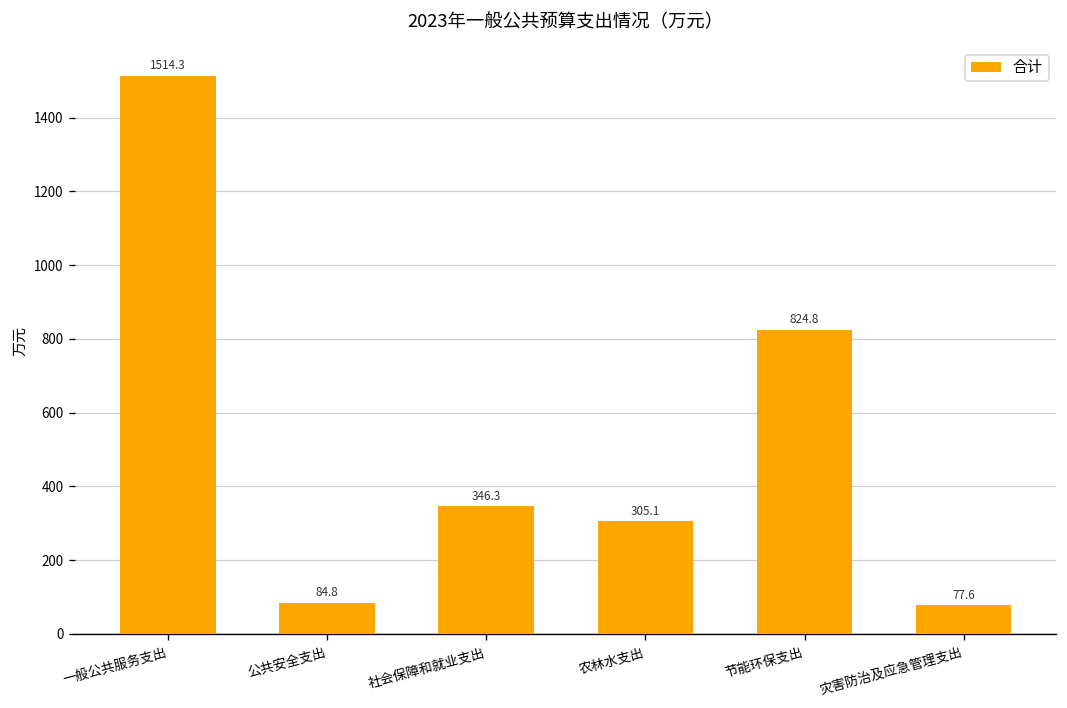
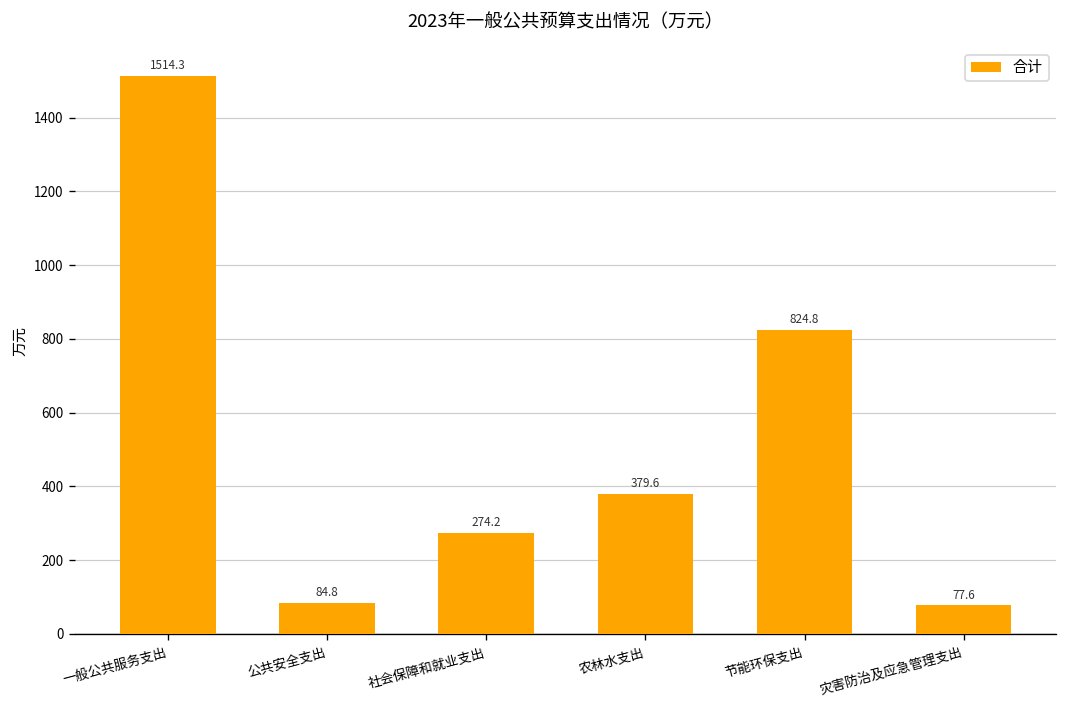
  {
    "一般公共服务支出": 1514.3,
    "公共安全支出": 84.8,
-   "社会保障和就业支出": 346.3,
-   "农林水支出": 305.1,
+   "社会保障和就业支出": 274.2,
+   "农林水支出": 379.6,
    "节能环保支出": 824.8,
    "灾害防治及应急管理支出": 77.6
  }
